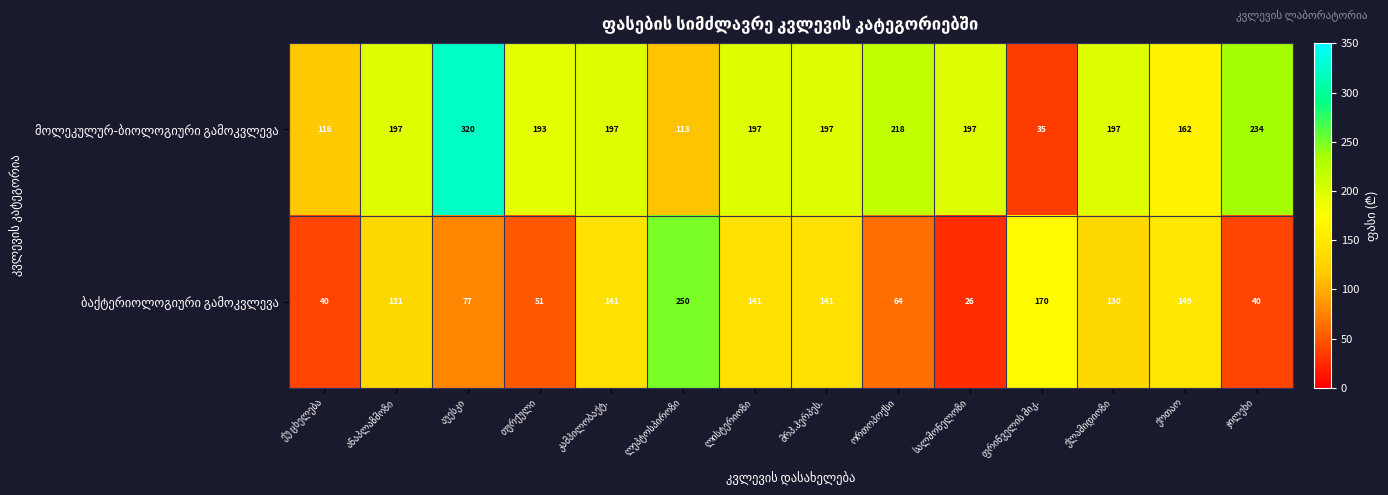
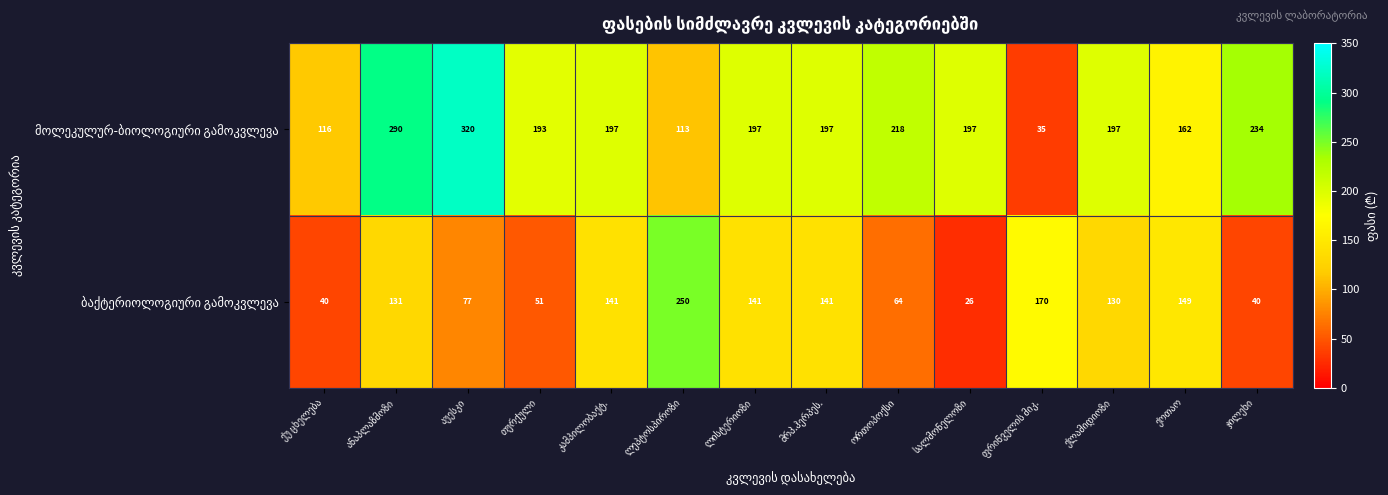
  {
    "მოლეკულურ-ბიოლოგიური გამოკვლევა": {
      "ქუ ცხელება": 116,
-     "ანაპლაზმოზი": 197,
+     "ანაპლაზმოზი": 290,
      "აუესკი": 320,
      "თურქული": 193,
      "კამპილობაქტ.": 197,
      "ლეპტოსპიროზი": 113,
      "ლისტერიოზი": 197,
      "მრპ.ჰერპეს.": 197,
      "ორთოპოქსი": 218,
      "სალმონელოზი": 197,
      "ფრინველის მიკ.": 35,
      "ქლამიდიოზი": 197,
      "ქოთაო": 162,
      "ჯილეხი": 234
    },
    "ბაქტერიოლოგიური გამოკვლევა": {
      "ქუ ცხელება": 40,
      "ანაპლაზმოზი": 131,
      "აუესკი": 77,
      "თურქული": 51,
      "კამპილობაქტ.": 141,
      "ლეპტოსპიროზი": 250,
      "ლისტერიოზი": 141,
      "მრპ.ჰერპეს.": 141,
      "ორთოპოქსი": 64,
      "სალმონელოზი": 26,
      "ფრინველის მიკ.": 170,
      "ქლამიდიოზი": 130,
      "ქოთაო": 149,
      "ჯილეხი": 40
    }
  }
